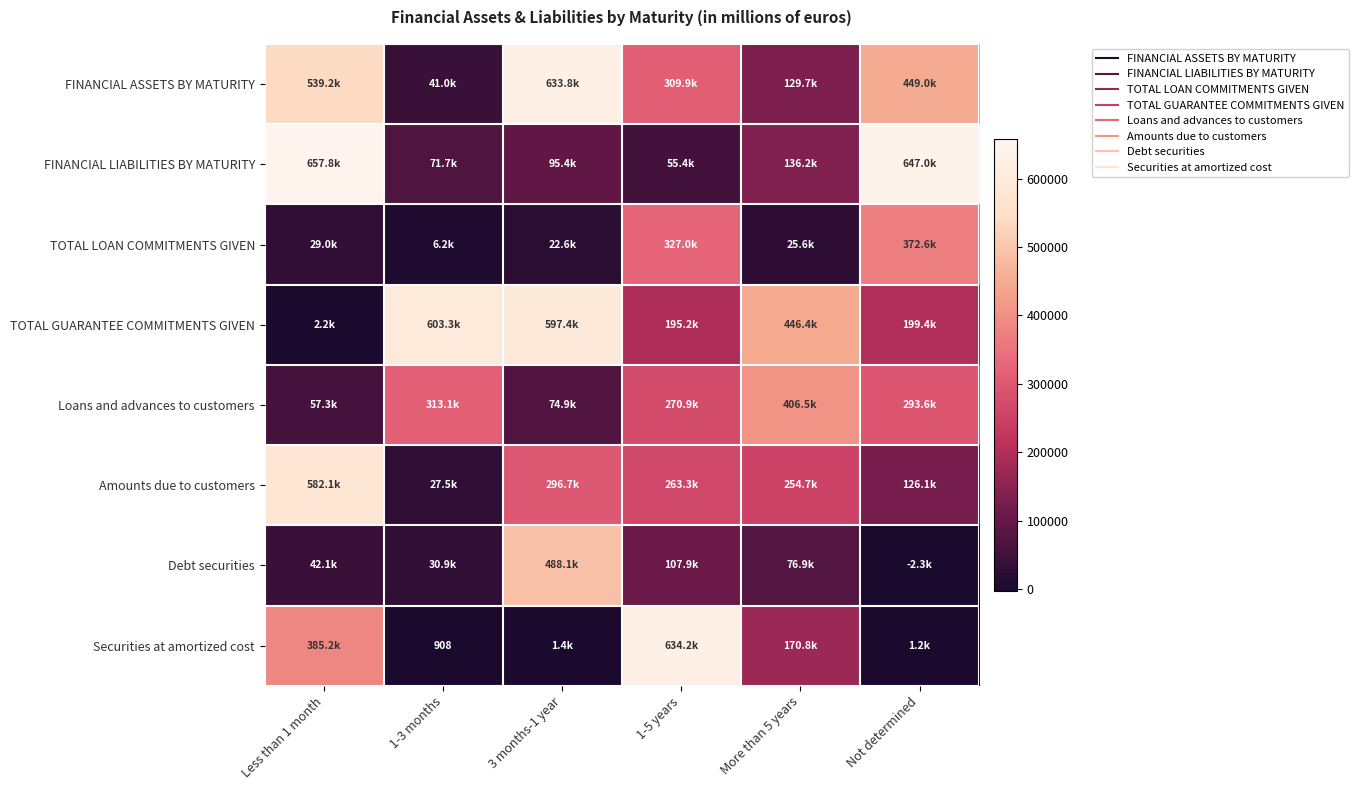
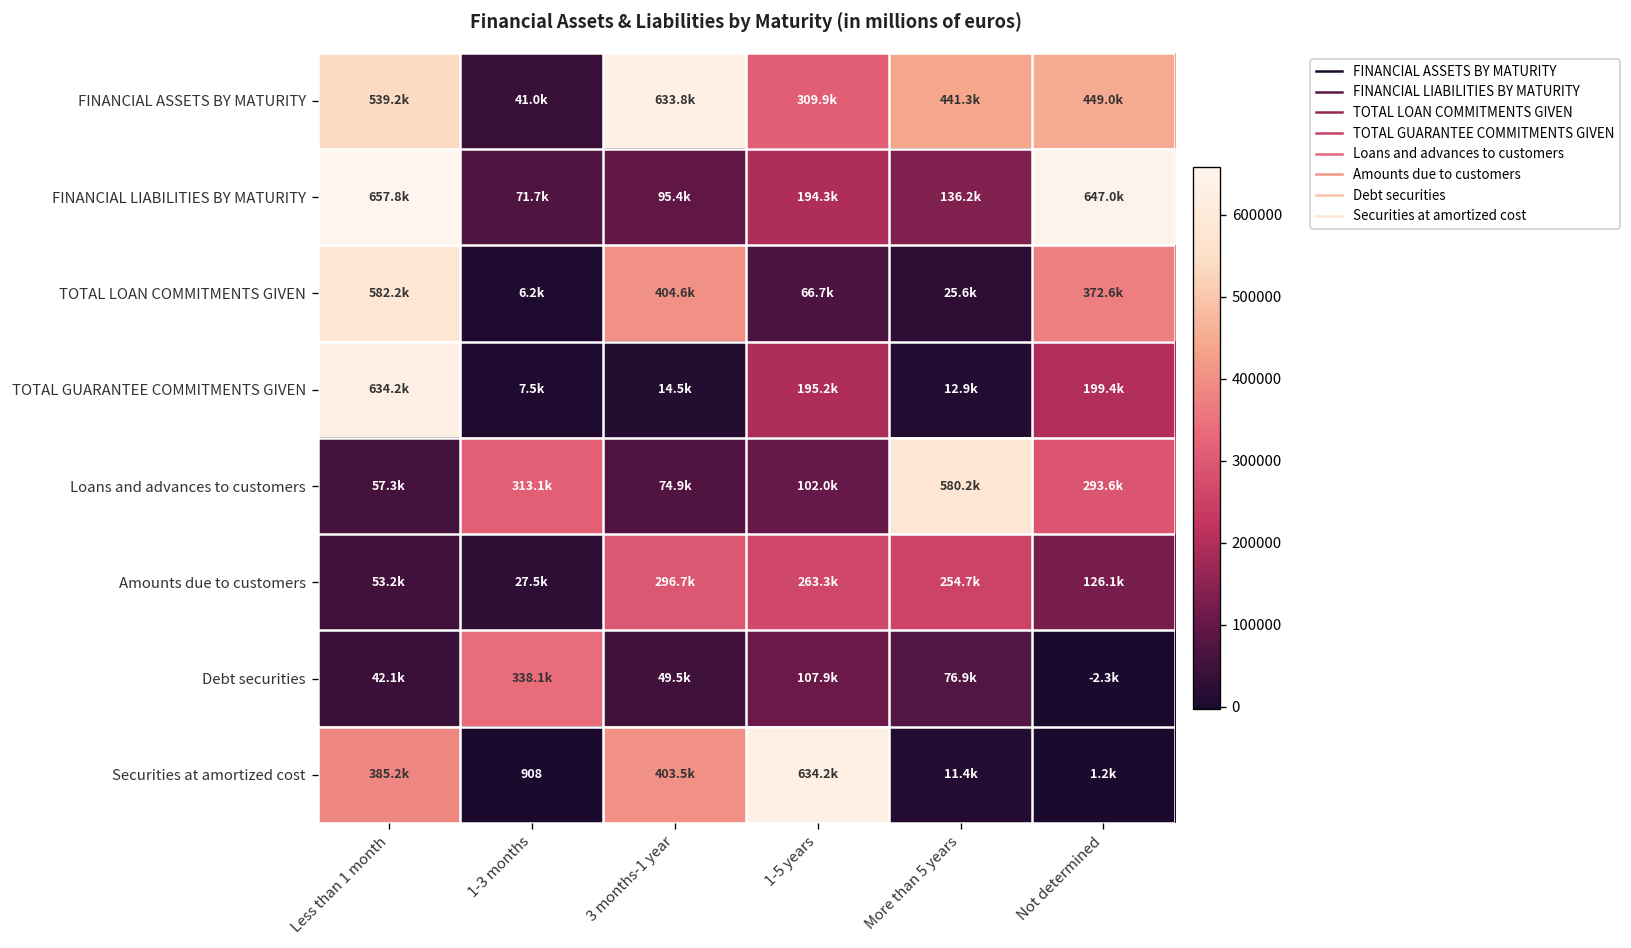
  {
    "FINANCIAL ASSETS BY MATURITY": {
      "Less than 1 month": "539.2k",
      "1-3 months": "41.0k",
      "3 months-1 year": "633.8k",
      "1-5 years": "309.9k",
-     "More than 5 years": "129.7k",
+     "More than 5 years": "441.3k",
      "Not determined": "449.0k"
    },
    "FINANCIAL LIABILITIES BY MATURITY": {
      "Less than 1 month": "657.8k",
      "1-3 months": "71.7k",
      "3 months-1 year": "95.4k",
-     "1-5 years": "55.4k",
+     "1-5 years": "194.3k",
      "More than 5 years": "136.2k",
      "Not determined": "647.0k"
    },
    "TOTAL LOAN COMMITMENTS GIVEN": {
-     "Less than 1 month": "29.0k",
+     "Less than 1 month": "582.2k",
      "1-3 months": "6.2k",
-     "3 months-1 year": "22.6k",
-     "1-5 years": "327.0k",
+     "3 months-1 year": "404.6k",
+     "1-5 years": "66.7k",
      "More than 5 years": "25.6k",
      "Not determined": "372.6k"
    },
    "TOTAL GUARANTEE COMMITMENTS GIVEN": {
-     "Less than 1 month": "2.2k",
-     "1-3 months": "603.3k",
-     "3 months-1 year": "597.4k",
+     "Less than 1 month": "634.2k",
+     "1-3 months": "7.5k",
+     "3 months-1 year": "14.5k",
      "1-5 years": "195.2k",
-     "More than 5 years": "446.4k",
+     "More than 5 years": "12.9k",
      "Not determined": "199.4k"
    },
    "Loans and advances to customers": {
      "Less than 1 month": "57.3k",
      "1-3 months": "313.1k",
      "3 months-1 year": "74.9k",
-     "1-5 years": "270.9k",
-     "More than 5 years": "406.5k",
+     "1-5 years": "102.0k",
+     "More than 5 years": "580.2k",
      "Not determined": "293.6k"
    },
    "Amounts due to customers": {
-     "Less than 1 month": "582.1k",
+     "Less than 1 month": "53.2k",
      "1-3 months": "27.5k",
      "3 months-1 year": "296.7k",
      "1-5 years": "263.3k",
      "More than 5 years": "254.7k",
      "Not determined": "126.1k"
    },
    "Debt securities": {
      "Less than 1 month": "42.1k",
-     "1-3 months": "30.9k",
-     "3 months-1 year": "488.1k",
+     "1-3 months": "338.1k",
+     "3 months-1 year": "49.5k",
      "1-5 years": "107.9k",
      "More than 5 years": "76.9k",
      "Not determined": "-2.3k"
    },
    "Securities at amortized cost": {
      "Less than 1 month": "385.2k",
      "1-3 months": "908",
-     "3 months-1 year": "1.4k",
+     "3 months-1 year": "403.5k",
      "1-5 years": "634.2k",
-     "More than 5 years": "170.8k",
+     "More than 5 years": "11.4k",
      "Not determined": "1.2k"
    }
  }
